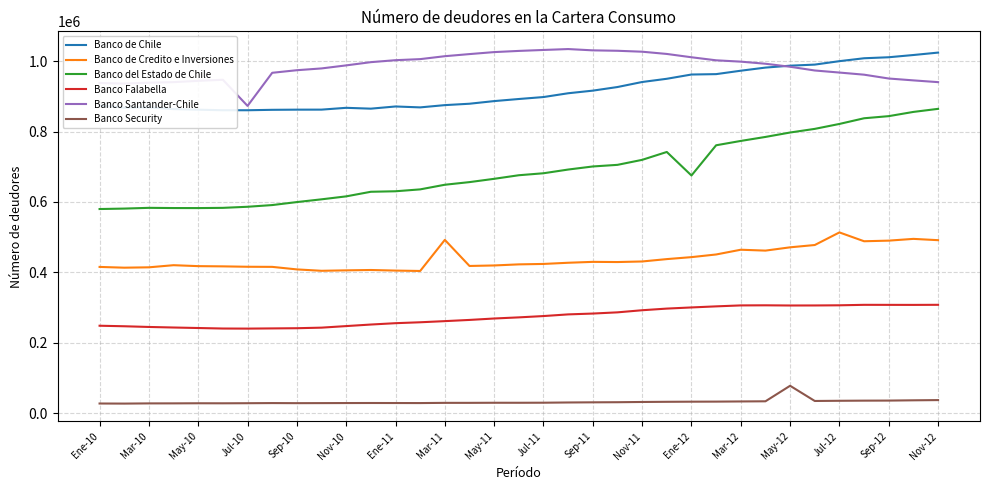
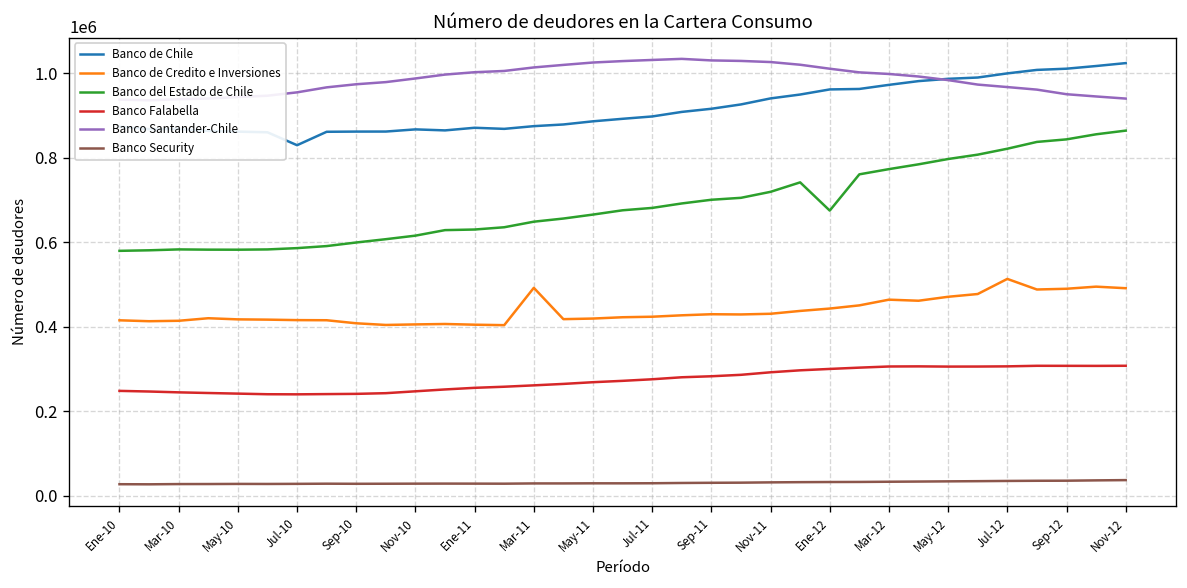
  {
    "Banco de Chile": {
-     "Jul-10": 860000,
+     "Jul-10": 830000,
      "Sep-10": 860000,
      "Nov-10": 870000,
      "Ene-11": 870000,
      "Mar-11": 880000,
      "May-11": 890000,
      "Jul-11": 900000,
      "Sep-11": 920000,
      "Nov-11": 940000,
      "Ene-12": 960000,
      "Mar-12": 970000,
      "Jul-12": 1000000,
      "Sep-12": 1010000,
      "Nov-12": 1020000
    },
    "Banco de Credito e Inversiones": {
      "Ene-10": 420000,
      "Mar-10": 410000,
      "May-10": 420000,
      "Jul-10": 420000,
      "Sep-10": 410000,
      "Nov-10": 410000,
      "Ene-11": 410000,
      "Mar-11": 490000,
      "May-11": 420000,
      "Jul-11": 420000,
      "Sep-11": 430000,
      "Nov-11": 430000,
      "Ene-12": 440000,
      "Mar-12": 460000,
      "May-12": 470000,
      "Jul-12": 510000,
      "Sep-12": 490000,
      "Nov-12": 490000
    },
    "Banco del Estado de Chile": {
      "Ene-10": 580000,
      "Mar-10": 580000,
      "May-10": 580000,
      "Jul-10": 590000,
      "Sep-10": 600000,
      "Nov-10": 620000,
      "Ene-11": 630000,
      "Mar-11": 650000,
      "May-11": 670000,
      "Jul-11": 680000,
      "Sep-11": 700000,
      "Nov-11": 720000,
      "Ene-12": 680000,
      "Mar-12": 770000,
      "May-12": 800000,
      "Jul-12": 820000,
      "Sep-12": 840000,
      "Nov-12": 860000
    },
    "Banco Falabella": {
      "Ene-10": 250000,
      "Mar-10": 250000,
      "May-10": 240000,
      "Jul-10": 240000,
      "Sep-10": 240000,
      "Nov-10": 250000,
      "Ene-11": 260000,
      "Mar-11": 260000,
      "May-11": 270000,
      "Jul-11": 280000,
      "Sep-11": 280000,
      "Nov-11": 290000,
      "Ene-12": 300000,
      "Mar-12": 310000,
      "May-12": 310000,
      "Jul-12": 310000,
      "Sep-12": 310000,
      "Nov-12": 310000
    },
    "Banco Santander-Chile": {
-     "Jul-10": 870000,
+     "Jul-10": 960000,
      "Sep-10": 970000,
      "Nov-10": 990000,
      "Ene-11": 1000000,
      "Mar-11": 1010000,
      "May-11": 1030000,
      "Jul-11": 1030000,
      "Sep-11": 1030000,
      "Nov-11": 1030000,
      "Ene-12": 1010000,
      "Mar-12": 1000000,
      "Jul-12": 970000,
      "Sep-12": 950000,
      "Nov-12": 940000
    },
    "Banco Security": {
      "Ene-10": 30000,
      "Mar-10": 30000,
      "May-10": 30000,
      "Jul-10": 30000,
      "Sep-10": 30000,
      "Nov-10": 30000,
      "Ene-11": 30000,
      "Mar-11": 30000,
      "May-11": 30000,
      "Jul-11": 30000,
      "Sep-11": 30000,
      "Nov-11": 30000,
      "Ene-12": 30000,
      "Mar-12": 30000,
-     "May-12": 80000,
+     "May-12": 30000,
      "Jul-12": 40000,
      "Sep-12": 40000,
      "Nov-12": 40000
    }
  }
